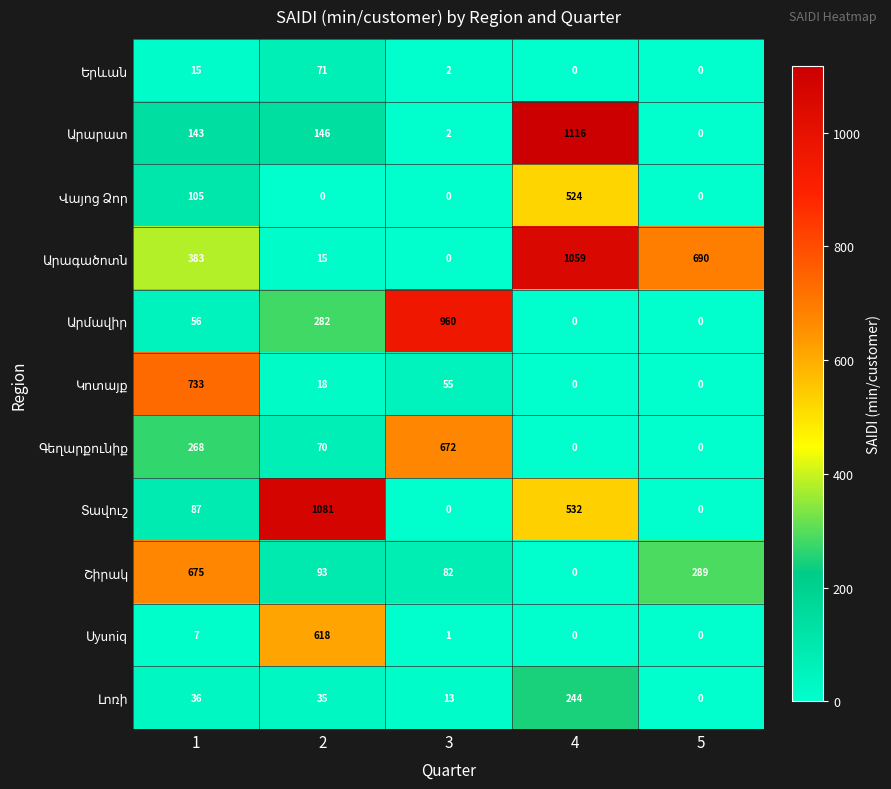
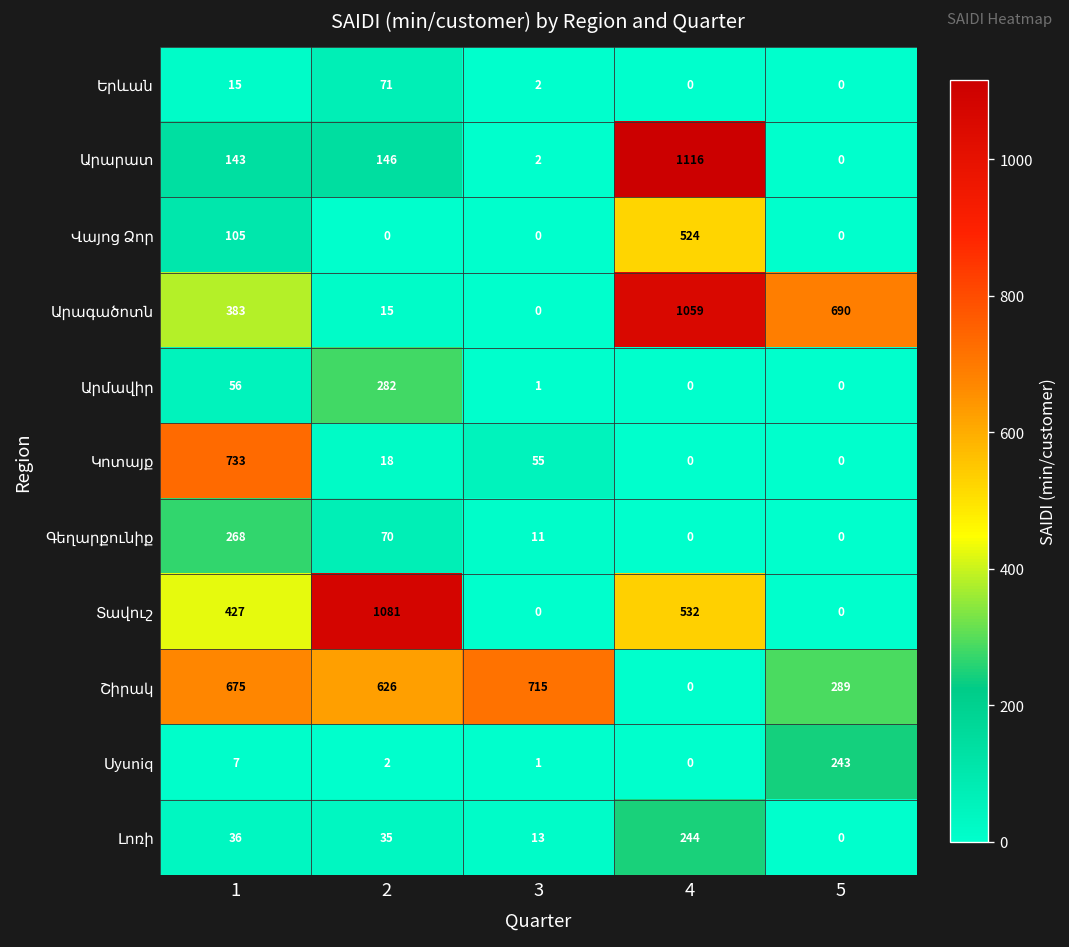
  {
    "Երևան": {
      "1": 15,
      "2": 71,
      "3": 2,
      "4": 0,
      "5": 0
    },
    "Արարատ": {
      "1": 143,
      "2": 146,
      "3": 2,
      "4": 1116,
      "5": 0
    },
    "Վայոց Ձոր": {
      "1": 105,
      "2": 0,
      "3": 0,
      "4": 524,
      "5": 0
    },
    "Արագածոտն": {
      "1": 383,
      "2": 15,
      "3": 0,
      "4": 1059,
      "5": 690
    },
    "Արմավիր": {
      "1": 56,
      "2": 282,
-     "3": 960,
+     "3": 1,
      "4": 0,
      "5": 0
    },
    "Կոտայք": {
      "1": 733,
      "2": 18,
      "3": 55,
      "4": 0,
      "5": 0
    },
    "Գեղարքունիք": {
      "1": 268,
      "2": 70,
-     "3": 672,
+     "3": 11,
      "4": 0,
      "5": 0
    },
    "Տավուշ": {
-     "1": 87,
+     "1": 427,
      "2": 1081,
      "3": 0,
      "4": 532,
      "5": 0
    },
    "Շիրակ": {
      "1": 675,
-     "2": 93,
-     "3": 82,
+     "2": 626,
+     "3": 715,
      "4": 0,
      "5": 289
    },
    "Սyuniq": {
      "1": 7,
-     "2": 618,
+     "2": 2,
      "3": 1,
      "4": 0,
-     "5": 0
+     "5": 243
    },
    "Լոռի": {
      "1": 36,
      "2": 35,
      "3": 13,
      "4": 244,
      "5": 0
    }
  }
